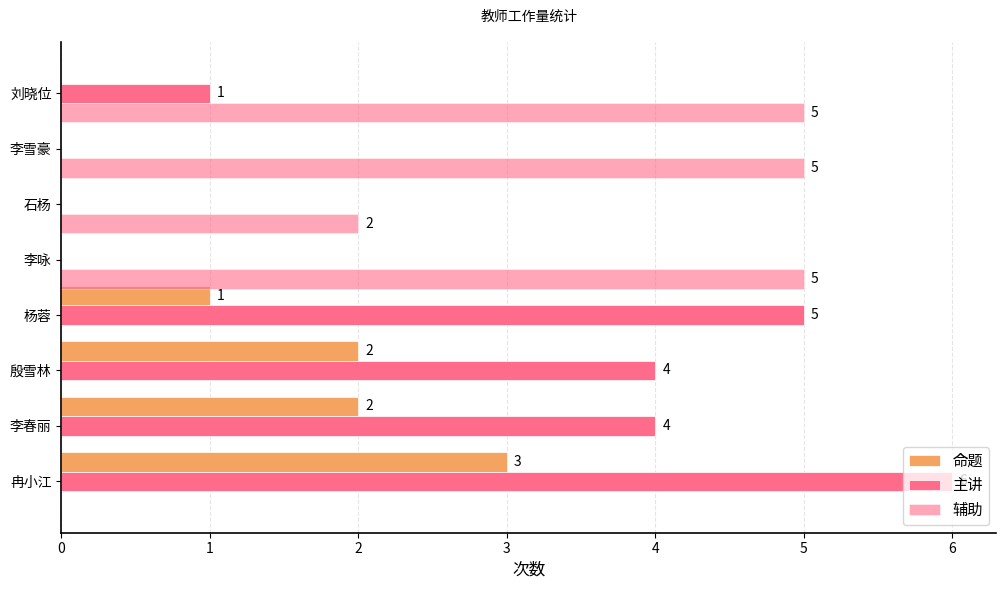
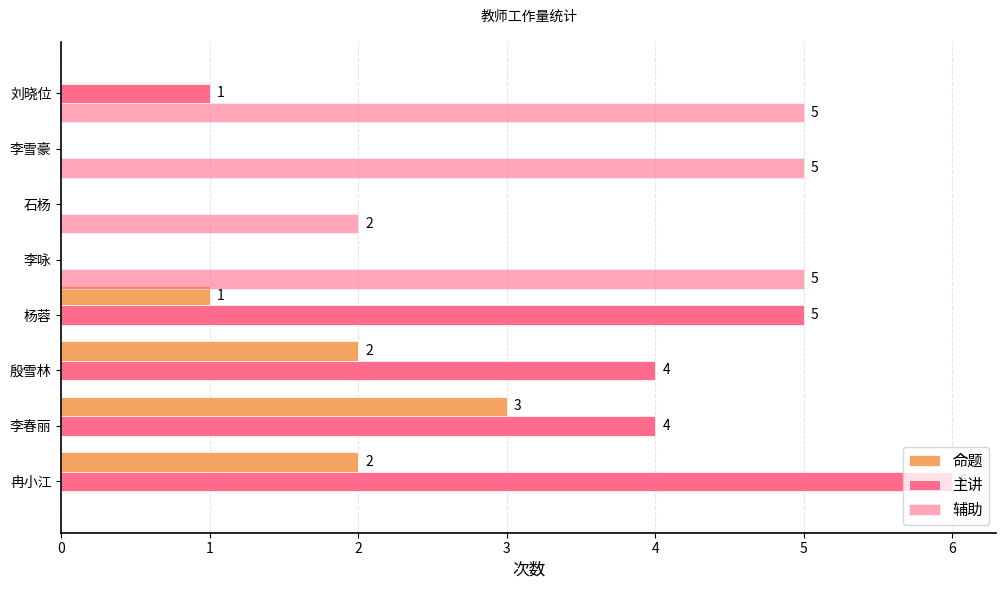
  {
    "命题": {
      "杨蓉": 1,
      "殷雪林": 2,
-     "李春丽": 2,
-     "冉小江": 3
+     "李春丽": 3,
+     "冉小江": 2
    }
  }
